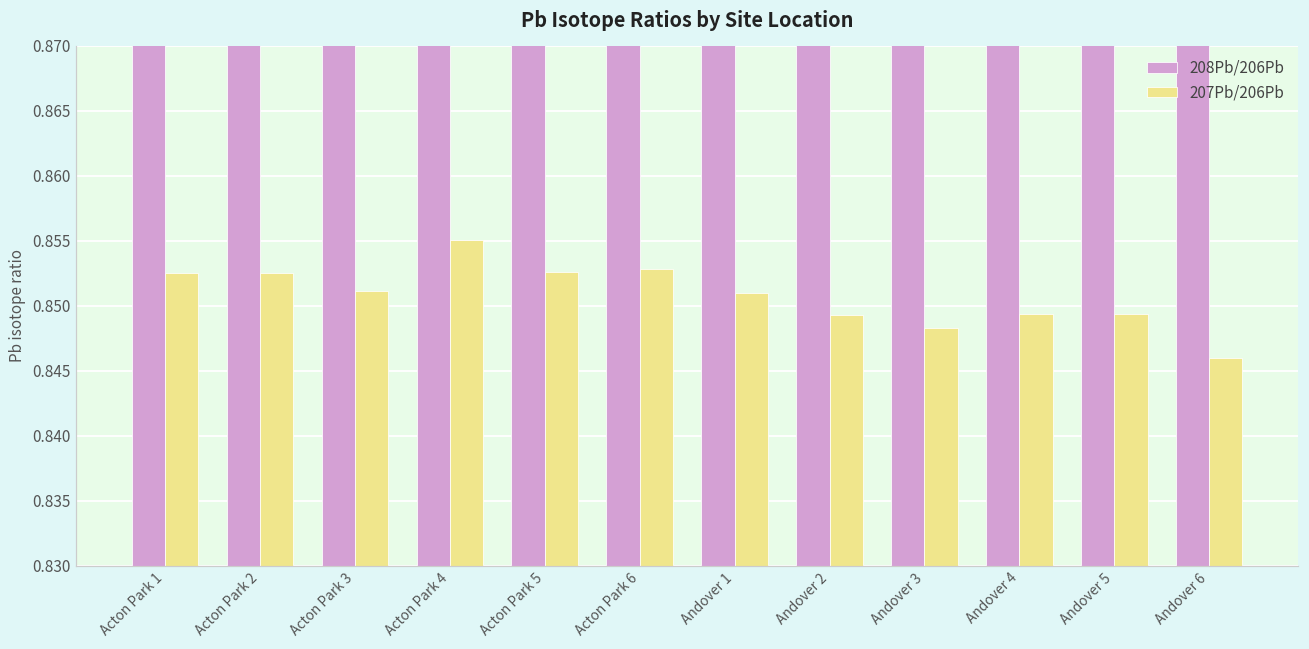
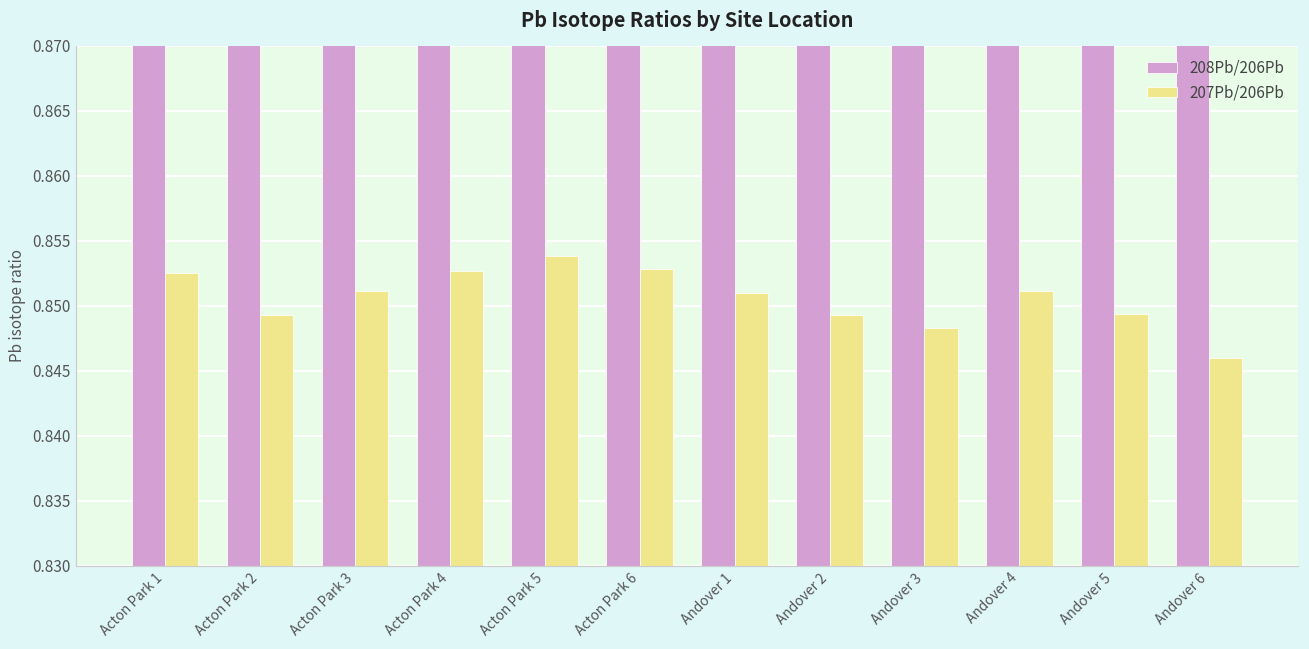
  {
    "207Pb/206Pb": {
      "Acton Park 1": 0.8525,
-     "Acton Park 2": 0.8525,
+     "Acton Park 2": 0.8493,
      "Acton Park 3": 0.8511,
-     "Acton Park 4": 0.8551,
-     "Acton Park 5": 0.8526,
+     "Acton Park 4": 0.8527,
+     "Acton Park 5": 0.8538,
      "Acton Park 6": 0.8528,
      "Andover 1": 0.8510,
      "Andover 2": 0.8493,
      "Andover 3": 0.8483,
-     "Andover 4": 0.8494,
+     "Andover 4": 0.8511,
      "Andover 5": 0.8494,
      "Andover 6": 0.8460
    }
  }
